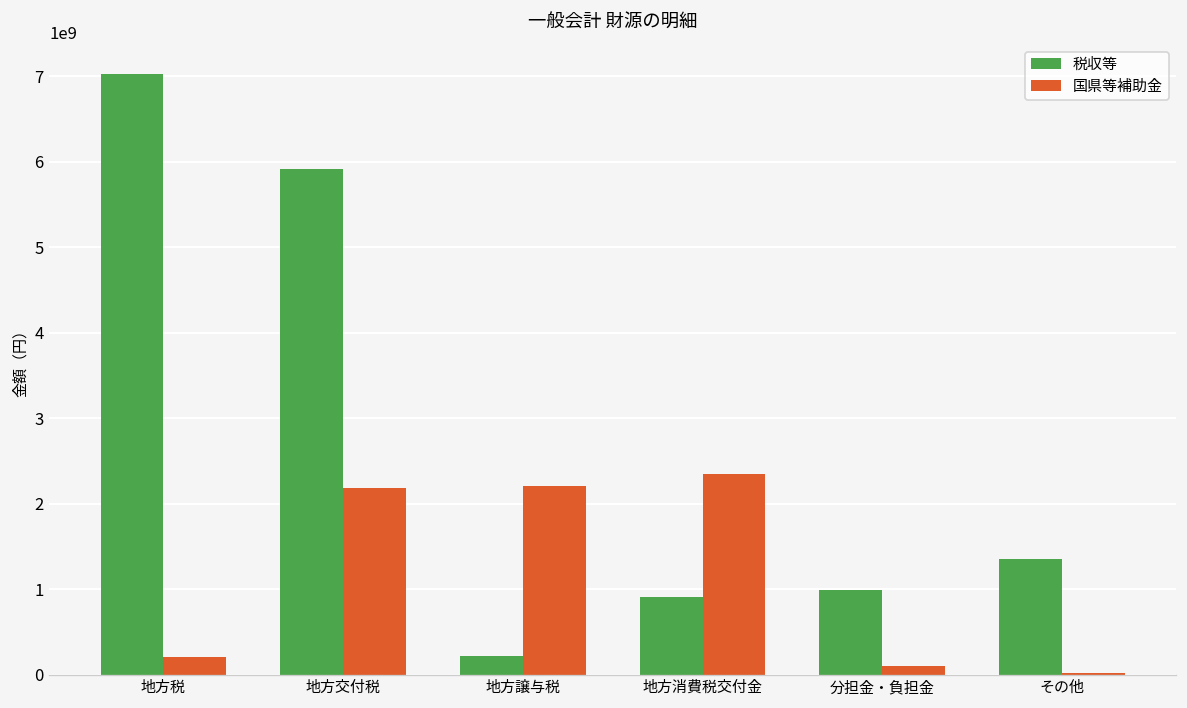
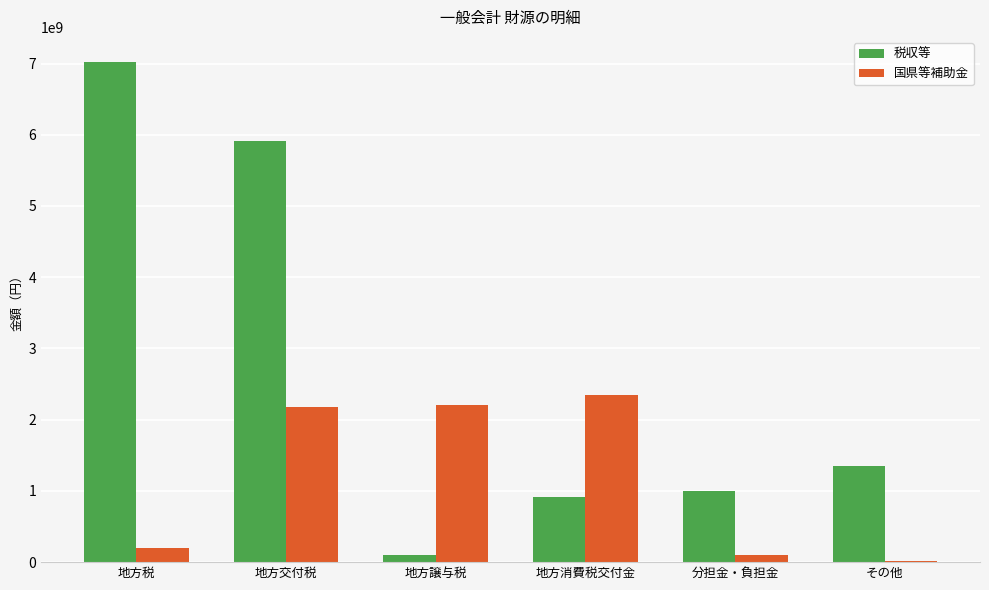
  {
    "税収等": {
      "地方税": 7000000000,
      "地方交付税": 5900000000,
-     "地方譲与税": 200000000,
+     "地方譲与税": 100000000,
      "地方消費税交付金": 900000000,
      "分担金・負担金": 1000000000,
      "その他": 1400000000
    },
    "国県等補助金": {
      "地方税": 200000000,
      "地方交付税": 2200000000,
      "地方譲与税": 2200000000,
      "地方消費税交付金": 2300000000,
      "分担金・負担金": 100000000
    }
  }
